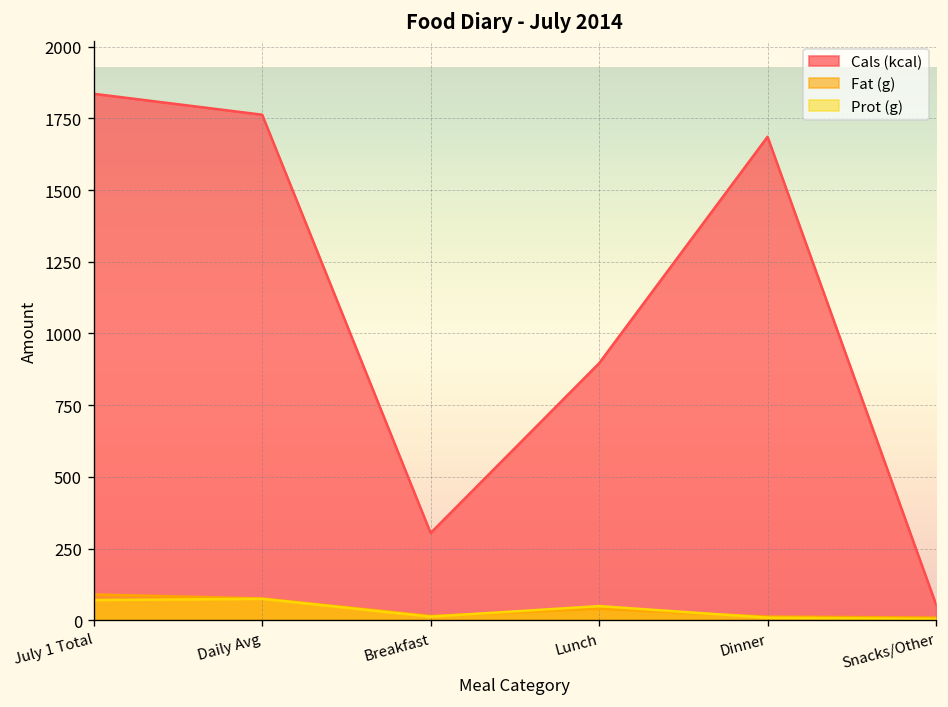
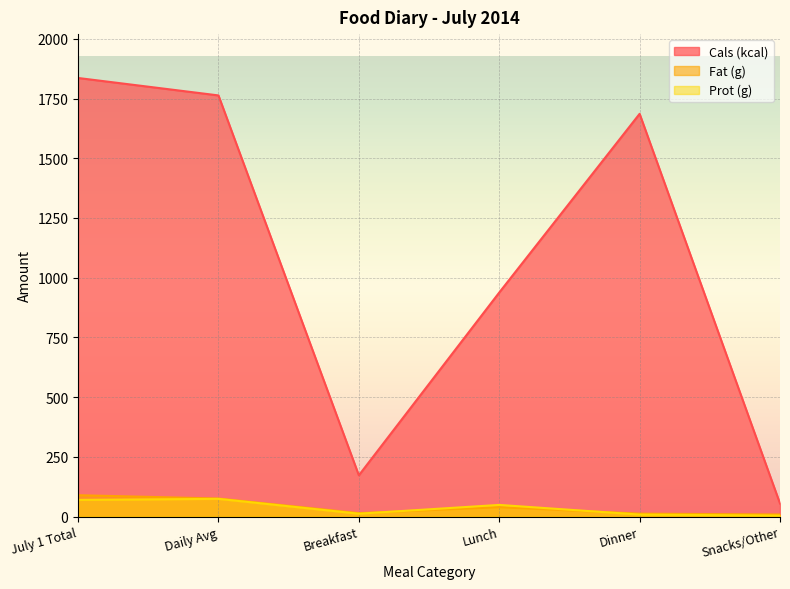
  {
    "Cals (kcal)": {
      "July 1 Total": 1840,
      "Daily Avg": 1760,
-     "Breakfast": 300,
-     "Lunch": 900,
+     "Breakfast": 170,
+     "Lunch": 940,
      "Dinner": 1690,
      "Snacks/Other": 60
    }
  }
